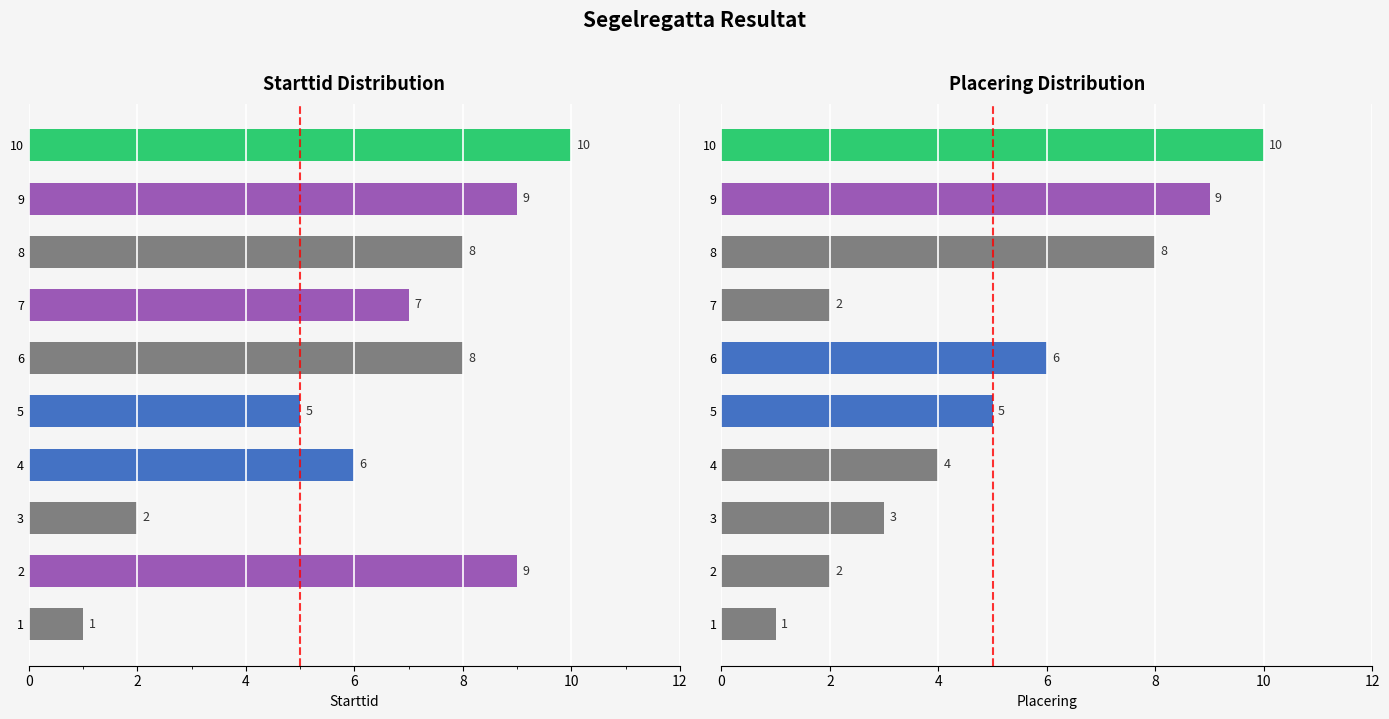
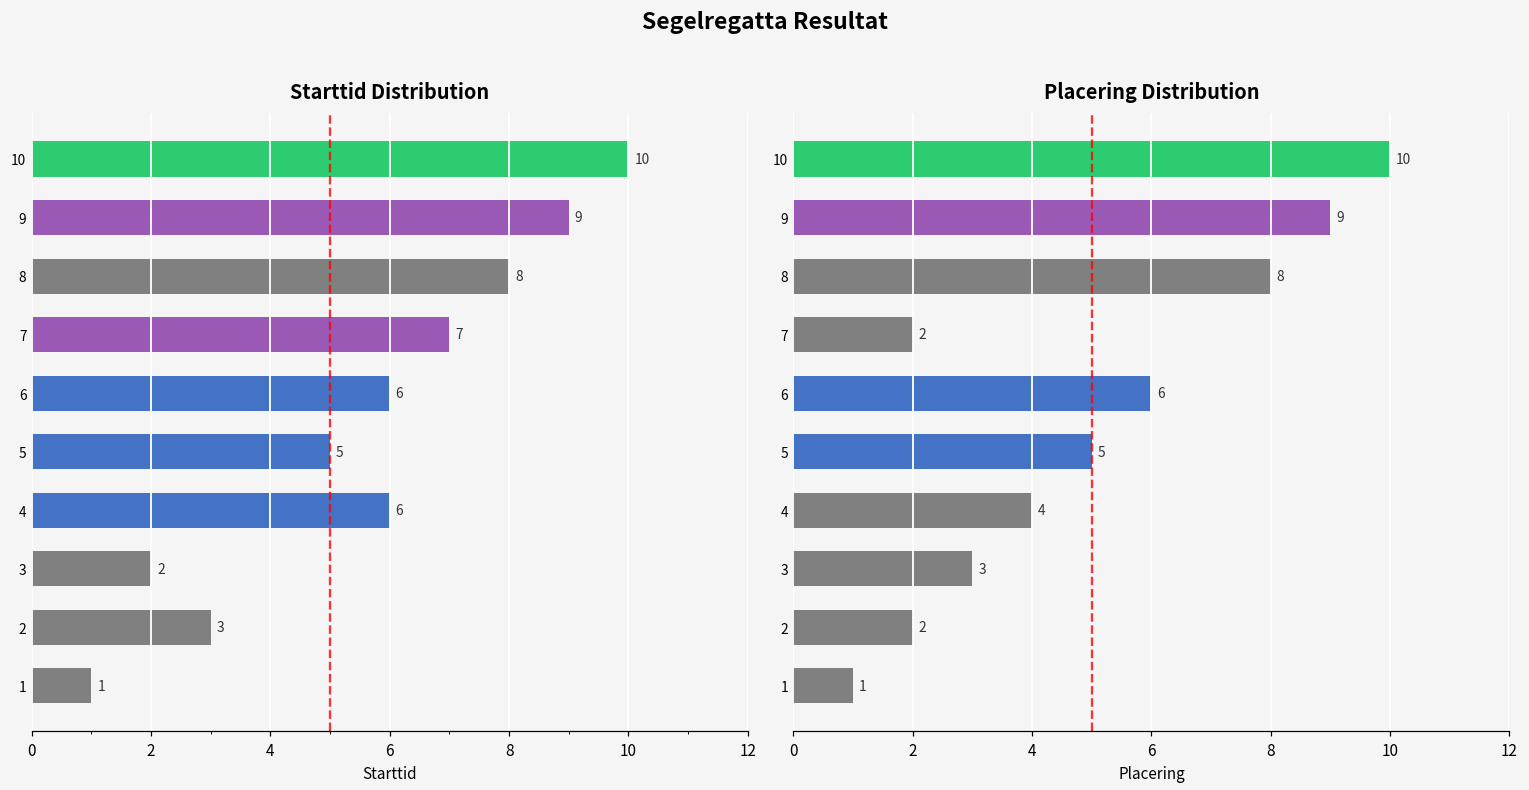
  {
    "Starttid Distribution": {
      "10": 10,
      "9": 9,
      "8": 8,
      "7": 7,
-     "6": 8,
+     "6": 6,
      "5": 5,
      "4": 6,
      "3": 2,
-     "2": 9,
+     "2": 3,
      "1": 1
    },
    "Placering Distribution": {
      "10": 10,
      "9": 9,
      "8": 8,
      "7": 2,
      "6": 6,
      "5": 5,
      "4": 4,
      "3": 3,
      "2": 2,
      "1": 1
    }
  }
